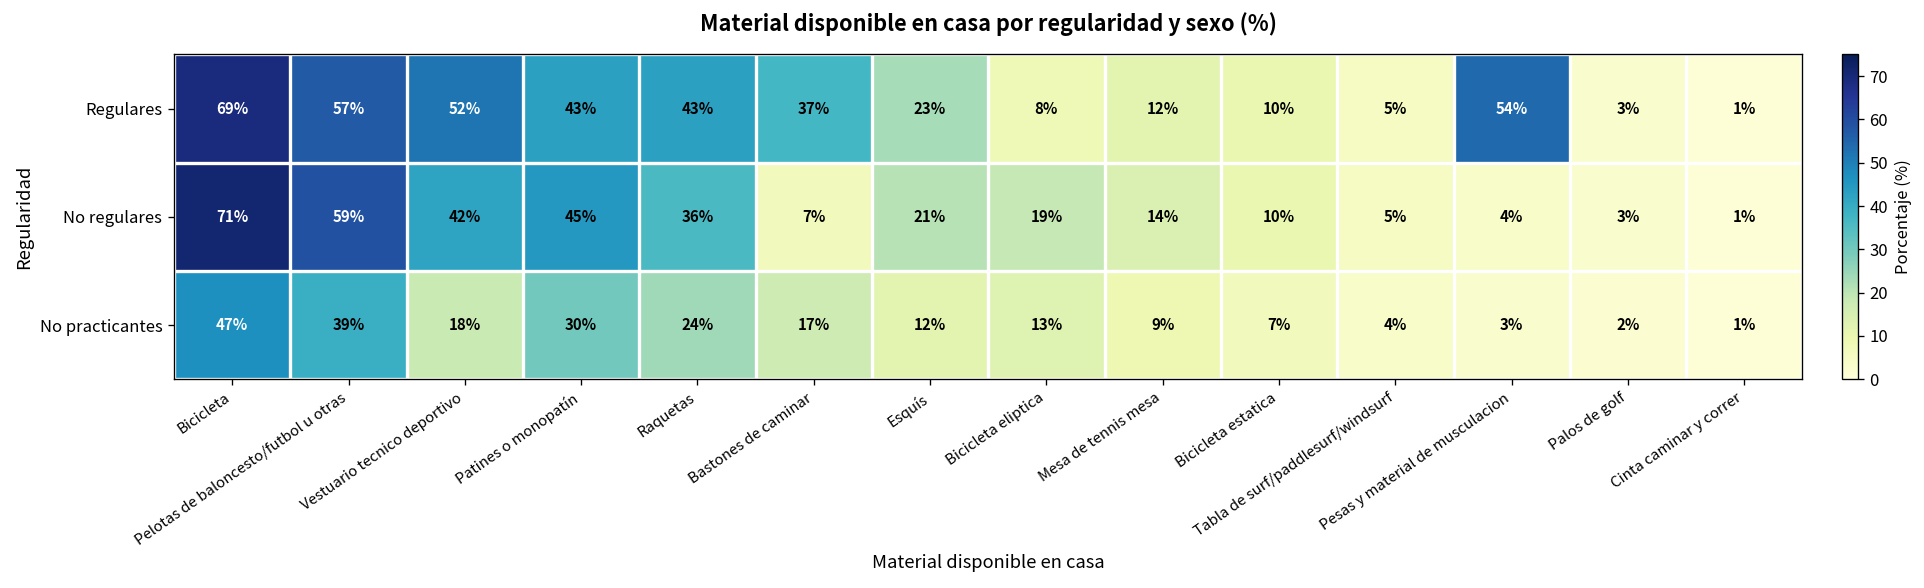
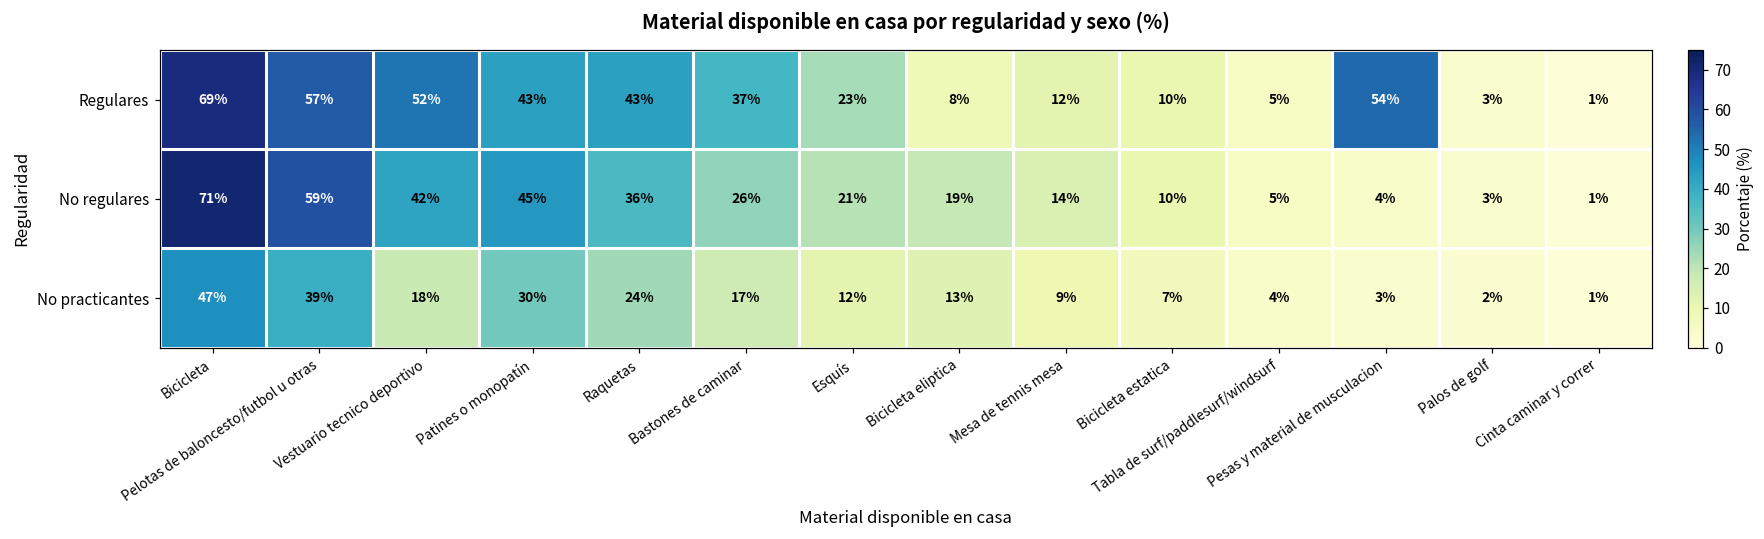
  {
    "Regulares": {
      "Bicicleta": "69%",
      "Pelotas de baloncesto/futbol u otras": "57%",
      "Vestuario tecnico deportivo": "52%",
      "Patines o monopatín": "43%",
      "Raquetas": "43%",
      "Bastones de caminar": "37%",
      "Esquís": "23%",
      "Bicicleta eliptica": "8%",
      "Mesa de tennis mesa": "12%",
      "Bicicleta estatica": "10%",
      "Tabla de surf/paddlesurf/windsurf": "5%",
      "Pesas y material de musculacion": "54%",
      "Palos de golf": "3%",
      "Cinta caminar y correr": "1%"
    },
    "No regulares": {
      "Bicicleta": "71%",
      "Pelotas de baloncesto/futbol u otras": "59%",
      "Vestuario tecnico deportivo": "42%",
      "Patines o monopatín": "45%",
      "Raquetas": "36%",
-     "Bastones de caminar": "7%",
+     "Bastones de caminar": "26%",
      "Esquís": "21%",
      "Bicicleta eliptica": "19%",
      "Mesa de tennis mesa": "14%",
      "Bicicleta estatica": "10%",
      "Tabla de surf/paddlesurf/windsurf": "5%",
      "Pesas y material de musculacion": "4%",
      "Palos de golf": "3%",
      "Cinta caminar y correr": "1%"
    },
    "No practicantes": {
      "Bicicleta": "47%",
      "Pelotas de baloncesto/futbol u otras": "39%",
      "Vestuario tecnico deportivo": "18%",
      "Patines o monopatín": "30%",
      "Raquetas": "24%",
      "Bastones de caminar": "17%",
      "Esquís": "12%",
      "Bicicleta eliptica": "13%",
      "Mesa de tennis mesa": "9%",
      "Bicicleta estatica": "7%",
      "Tabla de surf/paddlesurf/windsurf": "4%",
      "Pesas y material de musculacion": "3%",
      "Palos de golf": "2%",
      "Cinta caminar y correr": "1%"
    }
  }
